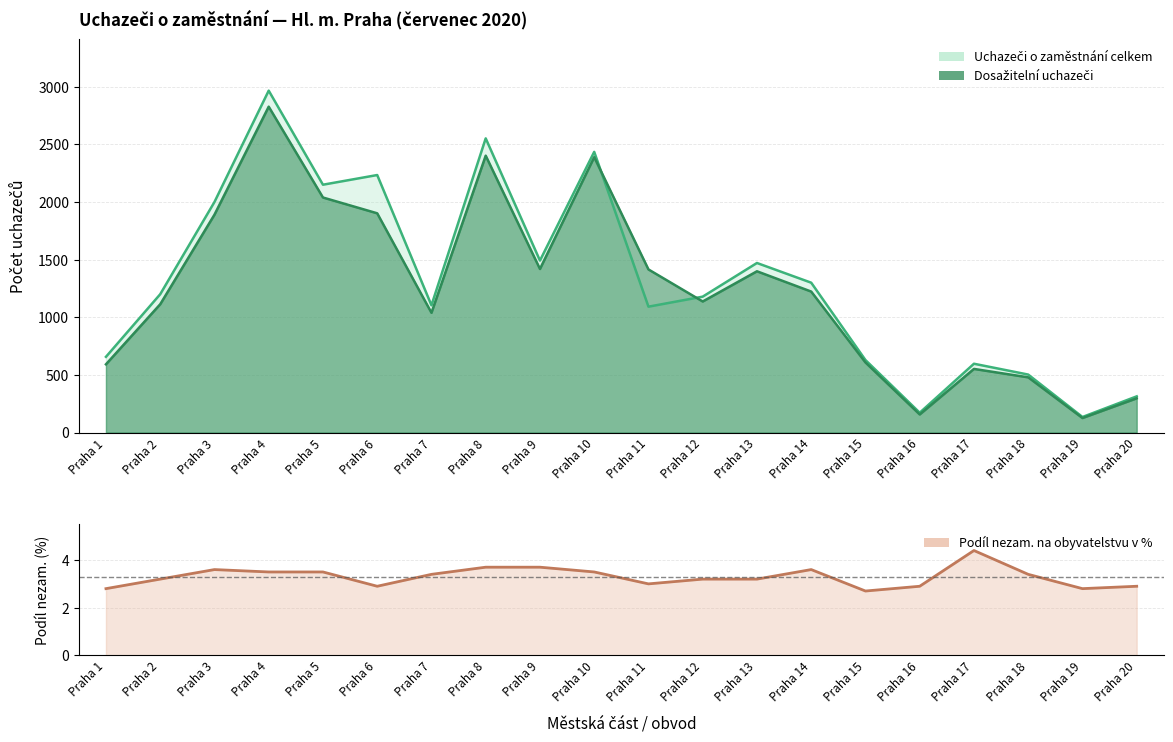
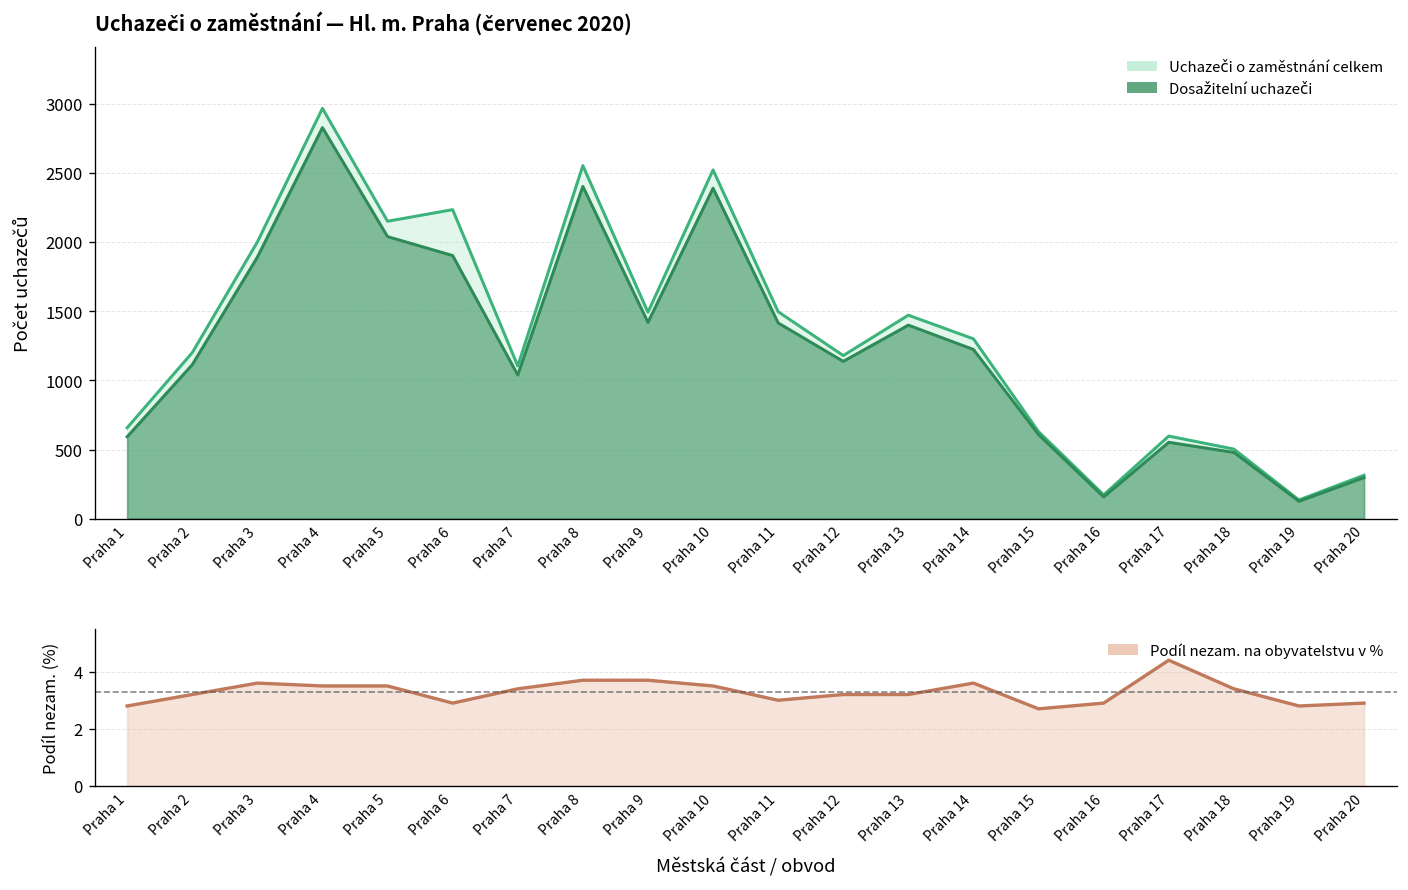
  {
    "Uchazeči o zaměstnání — Hl. m. Praha (červenec 2020)": {
      "Uchazeči o zaměstnání celkem": {
        "Praha 1": 660,
        "Praha 2": 1200,
        "Praha 3": 2000,
        "Praha 4": 2970,
        "Praha 5": 2150,
        "Praha 6": 2230,
        "Praha 7": 1100,
        "Praha 8": 2550,
        "Praha 9": 1490,
-       "Praha 10": 2440,
-       "Praha 11": 1090,
+       "Praha 10": 2520,
+       "Praha 11": 1500,
        "Praha 12": 1180,
        "Praha 13": 1470,
        "Praha 14": 1300,
        "Praha 17": 600,
        "Praha 18": 500
      }
    }
  }
